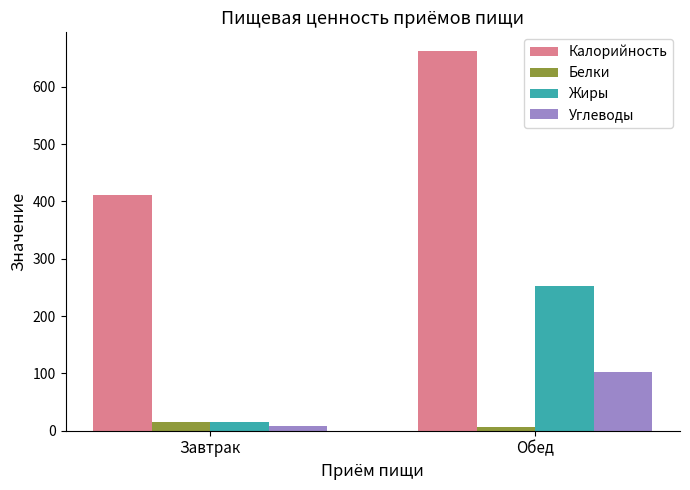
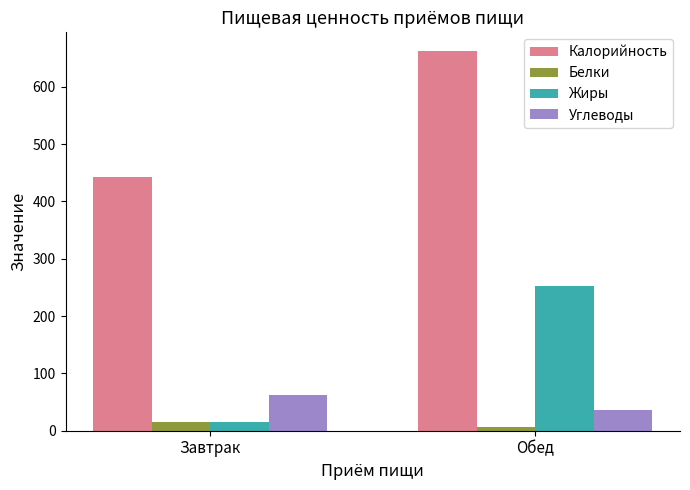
  {
    "Калорийность": {
-     "Завтрак": 410,
+     "Завтрак": 440,
      "Обед": 660
    },
    "Белки": {
      "Завтрак": 10,
      "Обед": 10
    },
    "Жиры": {
      "Завтрак": 10,
      "Обед": 250
    },
    "Углеводы": {
-     "Завтрак": 10,
-     "Обед": 100
+     "Завтрак": 60,
+     "Обед": 40
    }
  }
